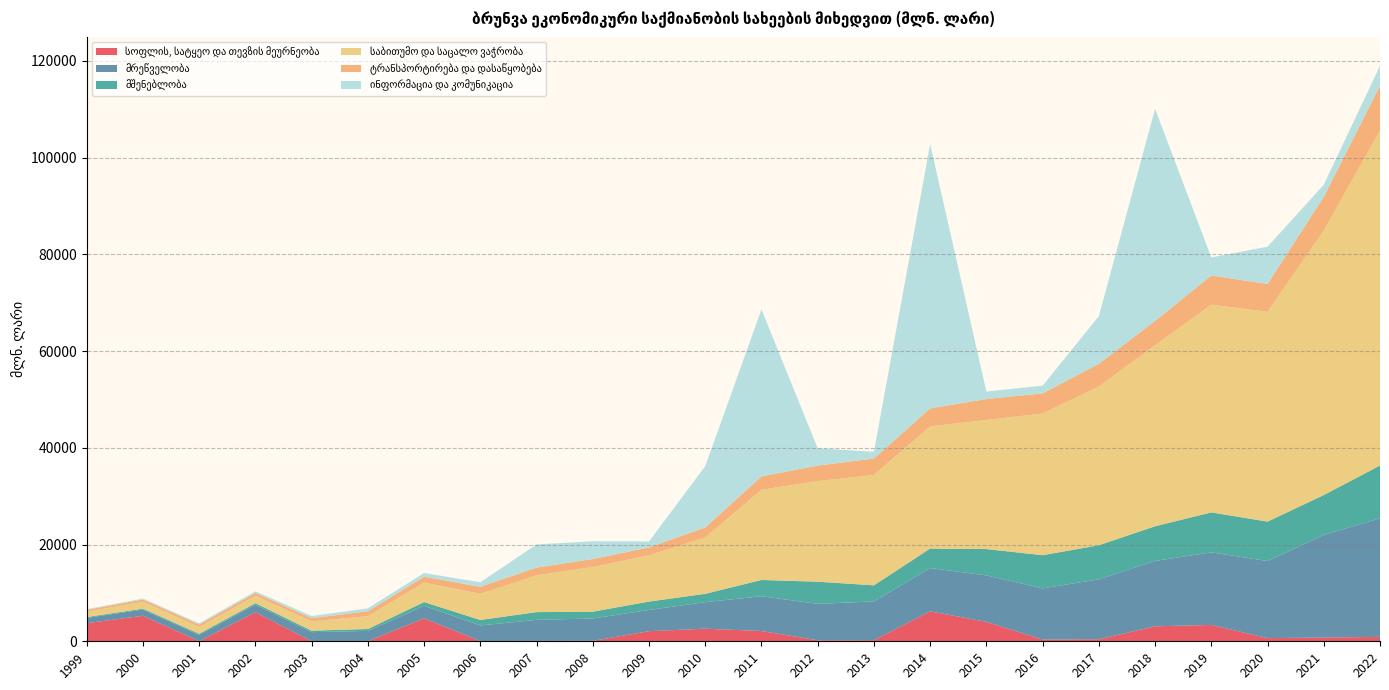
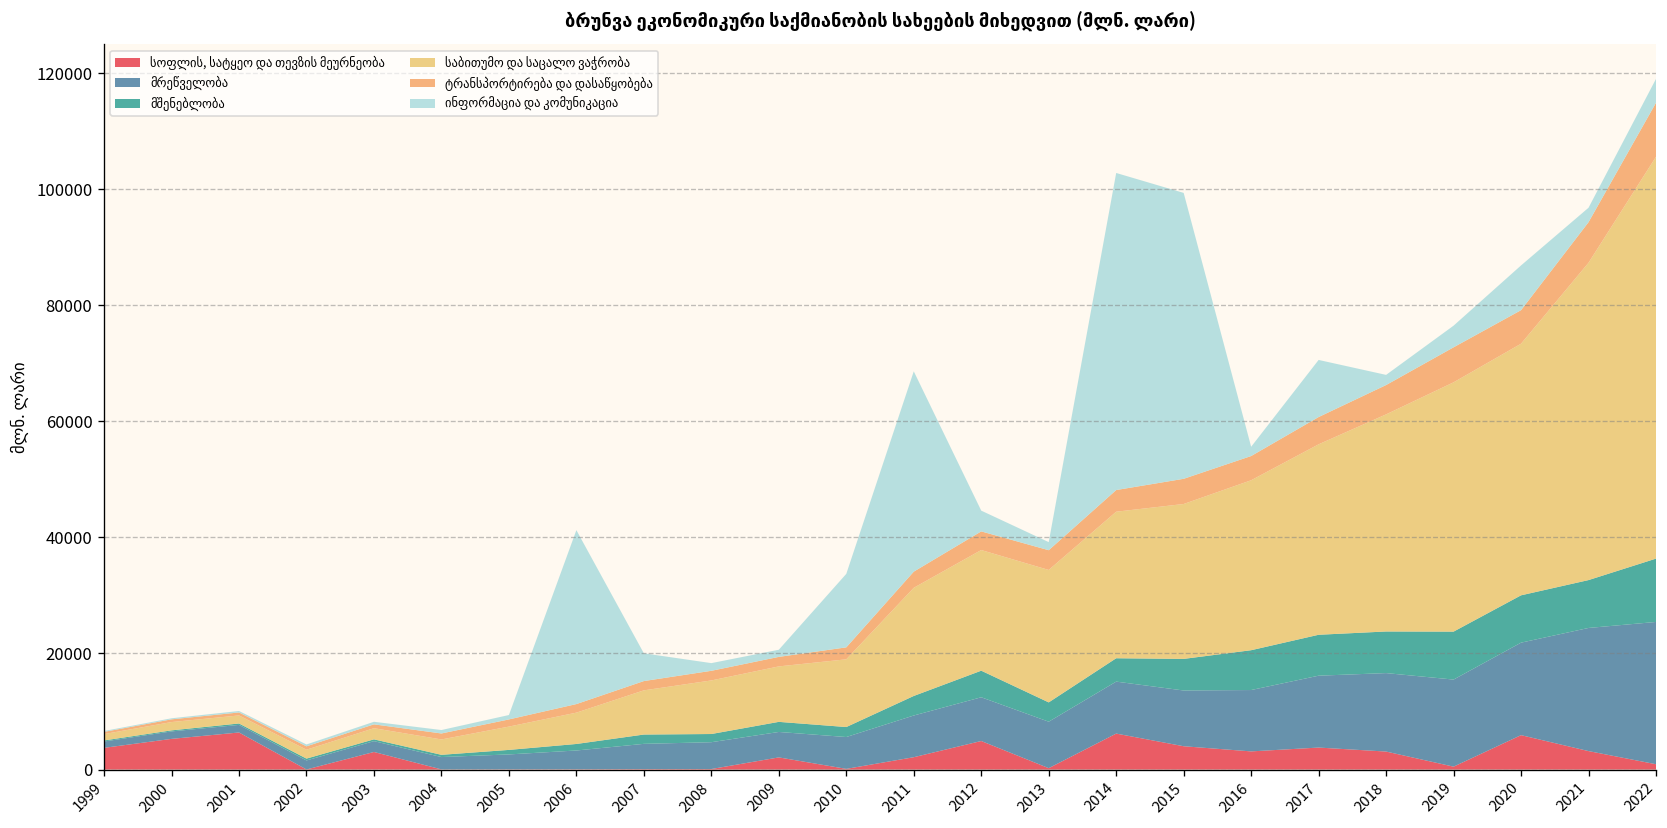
  {
    "სოფლის, სატყეო და თევზის მეურნეობა": {
      "1999": 4000,
      "2000": 5000,
-     "2001": 0,
-     "2002": 6000,
-     "2003": 0,
-     "2005": 5000,
+     "2001": 6000,
+     "2002": 0,
+     "2003": 3000,
+     "2005": 0,
      "2009": 2000,
-     "2010": 3000,
+     "2010": 0,
      "2011": 2000,
-     "2012": 0,
+     "2012": 5000,
      "2014": 6000,
      "2015": 4000,
-     "2016": 0,
-     "2017": 0,
+     "2016": 3000,
+     "2017": 4000,
      "2018": 3000,
-     "2019": 3000,
-     "2020": 1000,
-     "2021": 1000,
+     "2019": 0,
+     "2020": 6000,
+     "2021": 3000,
      "2022": 1000
    },
    "ინფორმაცია და კომუნიკაცია": {
      "2004": 1000,
      "2005": 1000,
-     "2006": 1000,
+     "2006": 30000,
      "2007": 5000,
-     "2008": 4000,
+     "2008": 1000,
      "2009": 1000,
      "2010": 13000,
      "2011": 35000,
      "2012": 4000,
      "2013": 1000,
      "2014": 55000,
-     "2015": 2000,
+     "2015": 49000,
      "2016": 2000,
      "2017": 10000,
-     "2018": 44000,
+     "2018": 2000,
      "2019": 4000,
      "2020": 8000,
      "2021": 2000,
      "2022": 4000
    }
  }
